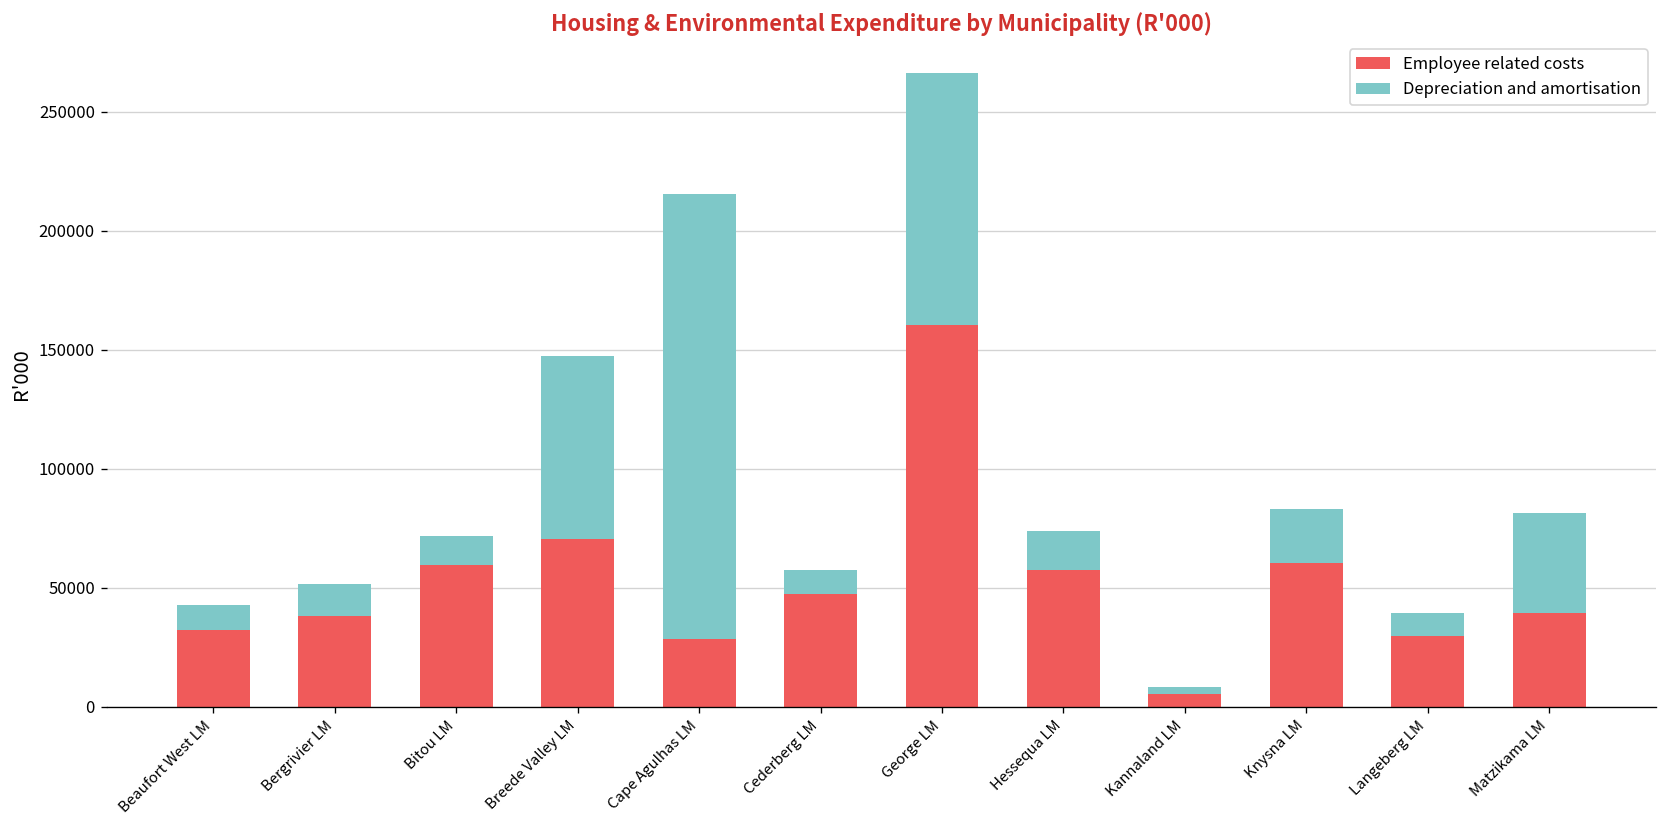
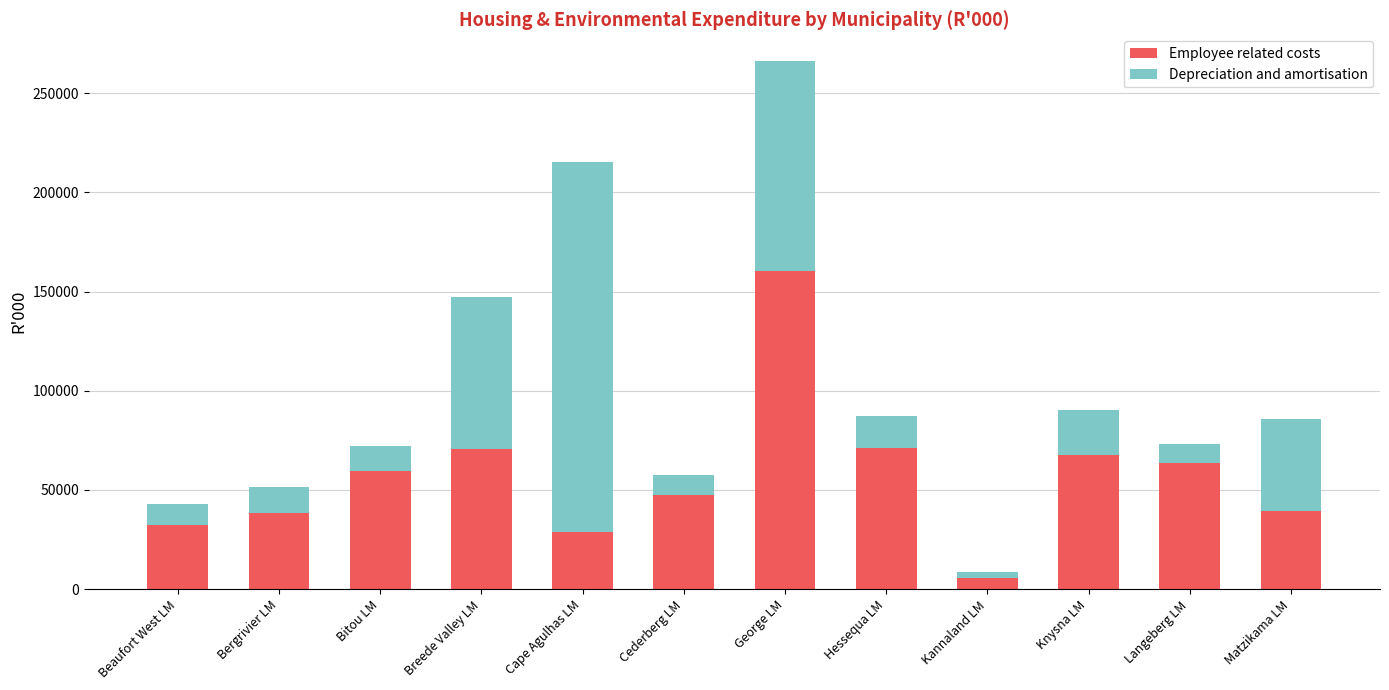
  {
    "Employee related costs": {
      "Beaufort West LM": 32000,
      "Bergrivier LM": 38000,
      "Bitou LM": 60000,
      "Breede Valley LM": 71000,
      "Cape Agulhas LM": 29000,
      "Cederberg LM": 47000,
      "George LM": 161000,
-     "Hessequa LM": 58000,
+     "Hessequa LM": 71000,
      "Kannaland LM": 5000,
-     "Knysna LM": 60000,
-     "Langeberg LM": 30000,
+     "Knysna LM": 67000,
+     "Langeberg LM": 63000,
      "Matzikama LM": 39000
    },
    "Depreciation and amortisation": {
      "Beaufort West LM": 11000,
      "Bergrivier LM": 14000,
      "Bitou LM": 12000,
      "Breede Valley LM": 77000,
      "Cape Agulhas LM": 187000,
      "Cederberg LM": 10000,
      "George LM": 106000,
      "Hessequa LM": 16000,
      "Kannaland LM": 3000,
      "Knysna LM": 23000,
      "Langeberg LM": 10000,
-     "Matzikama LM": 42000
+     "Matzikama LM": 46000
    }
  }
